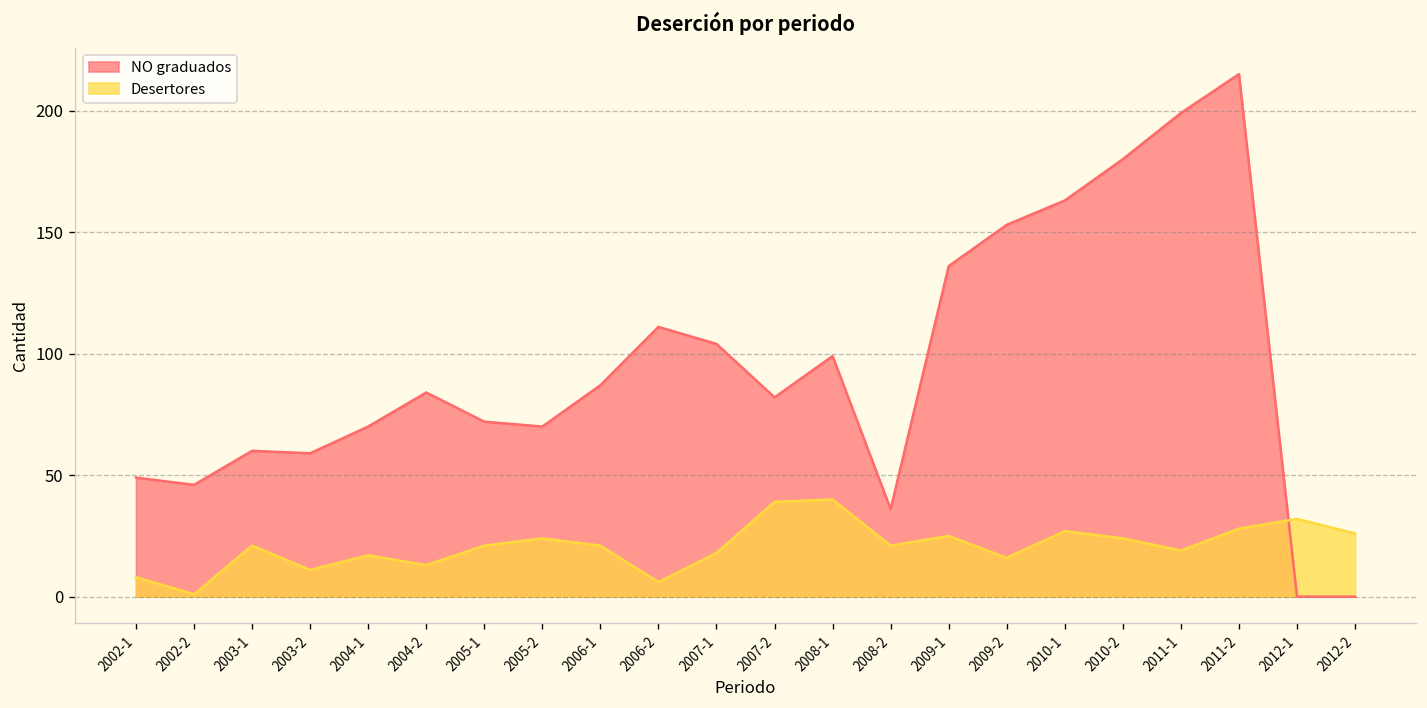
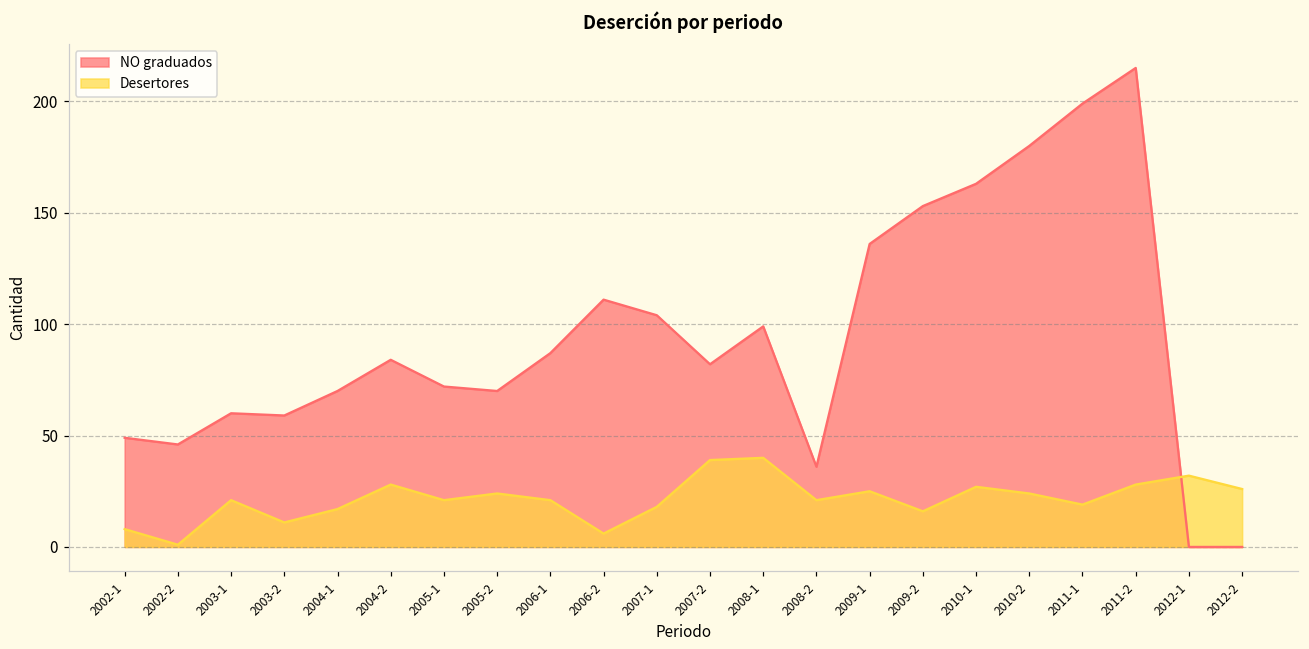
  {
    "NO graduados": {
      "2002-1": 49,
      "2002-2": 46,
      "2003-1": 60,
      "2003-2": 59,
      "2004-1": 70,
      "2004-2": 84,
      "2005-1": 72,
      "2005-2": 70,
      "2006-1": 87,
      "2006-2": 111,
      "2007-1": 104,
      "2007-2": 82,
      "2008-1": 99,
      "2008-2": 36,
      "2009-1": 136,
      "2009-2": 153,
      "2010-1": 163,
      "2010-2": 180,
      "2011-1": 199,
      "2011-2": 215,
      "2012-1": 0,
      "2012-2": 0
    },
    "Desertores": {
      "2002-1": 8,
      "2002-2": 1,
      "2003-1": 21,
      "2003-2": 11,
      "2004-1": 17,
-     "2004-2": 13,
+     "2004-2": 28,
      "2005-1": 21,
      "2005-2": 24,
      "2006-1": 21,
      "2006-2": 6,
      "2007-1": 18,
      "2007-2": 39,
      "2008-1": 40,
      "2008-2": 21,
      "2009-1": 25,
      "2009-2": 16,
      "2010-1": 27,
      "2010-2": 24,
      "2011-1": 19,
      "2011-2": 28,
      "2012-1": 32,
      "2012-2": 26
    }
  }
